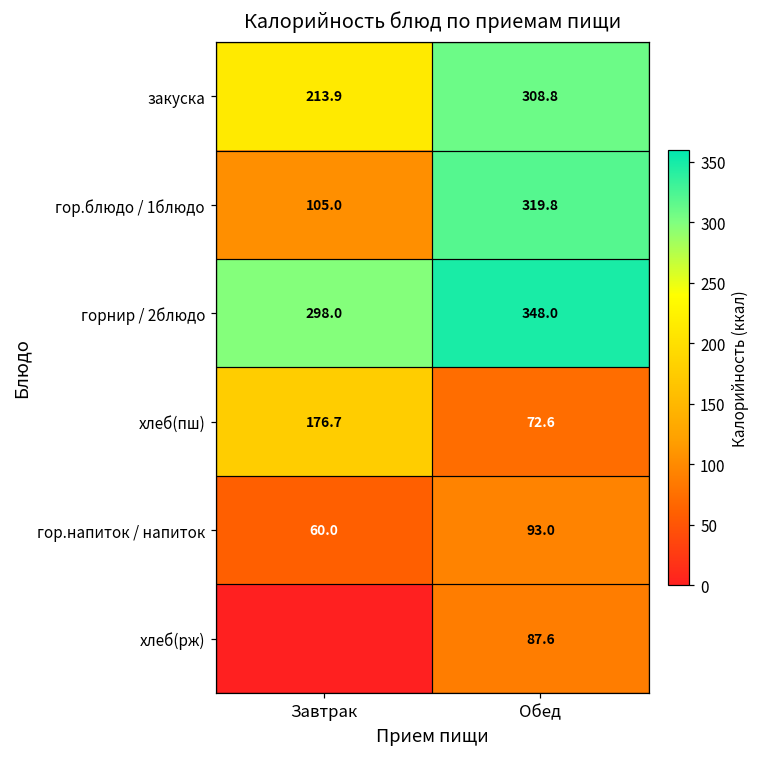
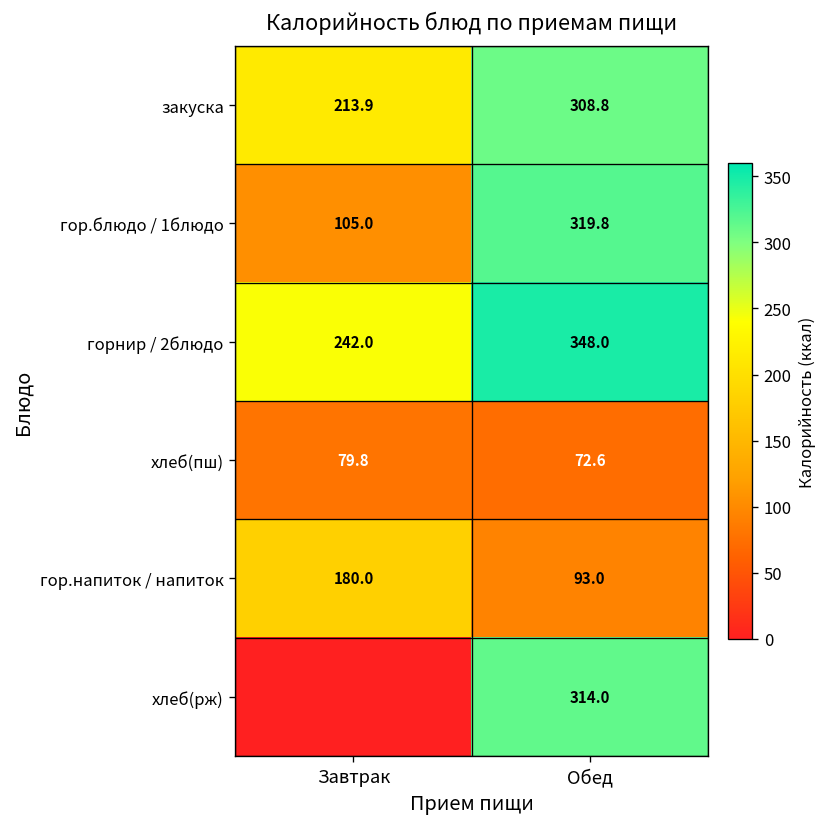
  {
    "закуска": {
      "Завтрак": 213.9,
      "Обед": 308.8
    },
    "гор.блюдо / 1блюдо": {
      "Завтрак": 105.0,
      "Обед": 319.8
    },
    "горнир / 2блюдо": {
-     "Завтрак": 298.0,
+     "Завтрак": 242.0,
      "Обед": 348.0
    },
    "хлеб(пш)": {
-     "Завтрак": 176.7,
+     "Завтрак": 79.8,
      "Обед": 72.6
    },
    "гор.напиток / напиток": {
-     "Завтрак": 60.0,
+     "Завтрак": 180.0,
      "Обед": 93.0
    },
    "хлеб(рж)": {
-     "Обед": 87.6
+     "Обед": 314.0
    }
  }
